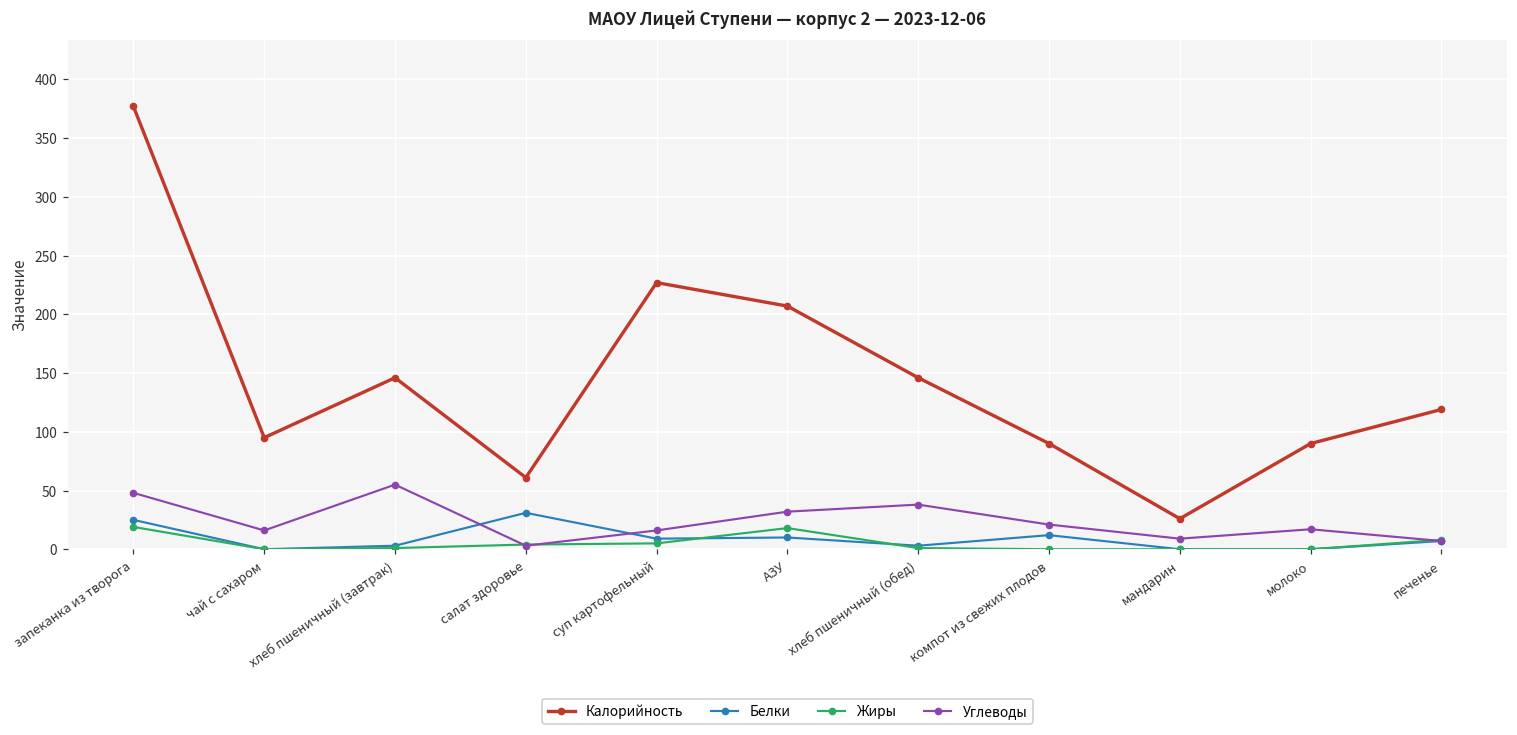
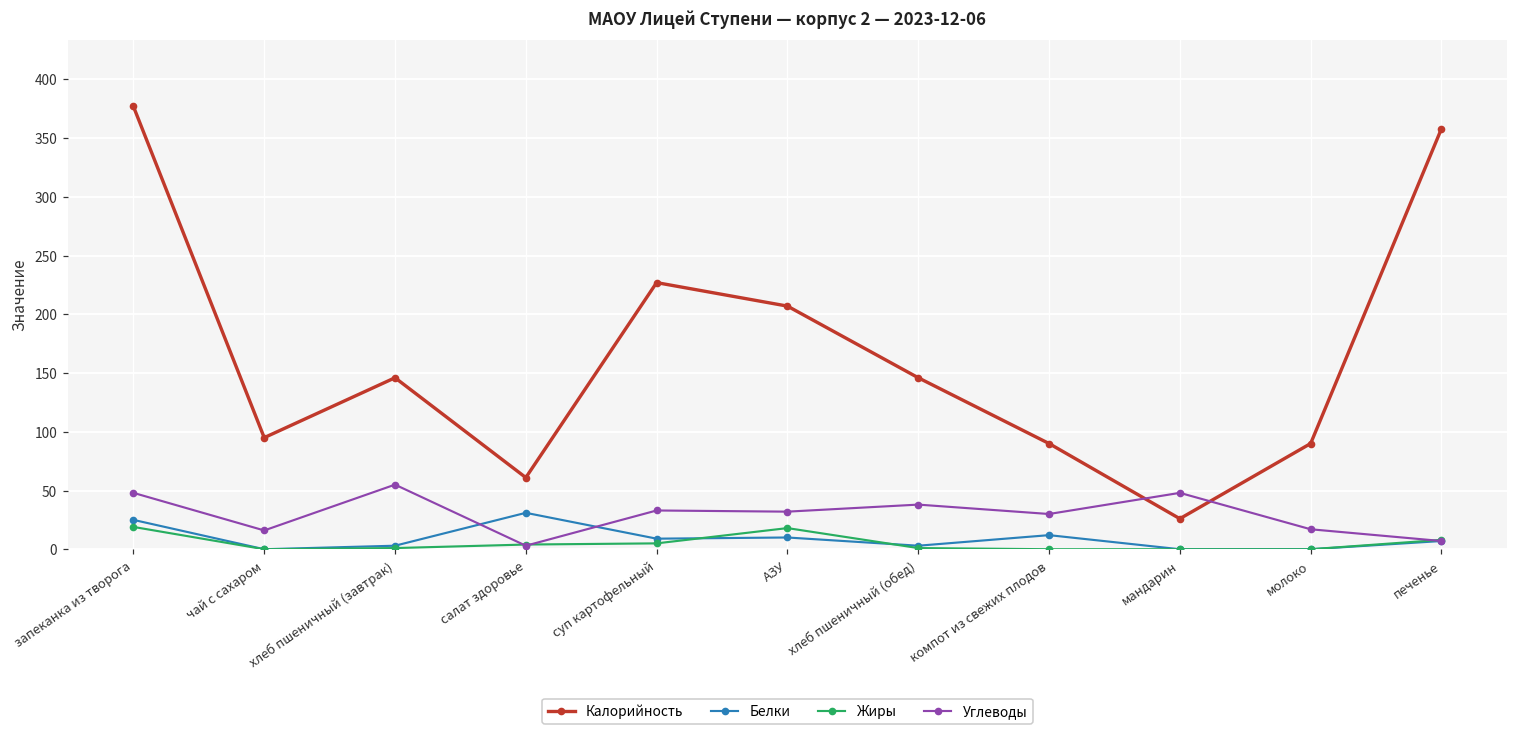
  {
    "Калорийность": {
      "запеканка из творога": 377,
      "чай с сахаром": 95,
      "хлеб пшеничный (завтрак)": 146,
      "салат здоровье": 61,
      "суп картофельный": 227,
      "АЗУ": 207,
      "хлеб пшеничный (обед)": 146,
      "компот из свежих плодов": 90,
      "мандарин": 26,
      "молоко": 90,
-     "печенье": 119
+     "печенье": 358
    },
    "Белки": {
      "запеканка из творога": 25,
      "салат здоровье": 31,
      "суп картофельный": 9,
      "АЗУ": 10,
      "компот из свежих плодов": 12
    },
    "Жиры": {
      "запеканка из творога": 19,
      "суп картофельный": 5,
      "АЗУ": 18,
      "компот из свежих плодов": 0
    },
    "Углеводы": {
      "запеканка из творога": 48,
      "чай с сахаром": 16,
      "хлеб пшеничный (завтрак)": 55,
-     "суп картофельный": 16,
+     "суп картофельный": 33,
      "АЗУ": 32,
      "хлеб пшеничный (обед)": 38,
-     "компот из свежих плодов": 21,
-     "мандарин": 9,
+     "компот из свежих плодов": 30,
+     "мандарин": 48,
      "молоко": 17
    }
  }
